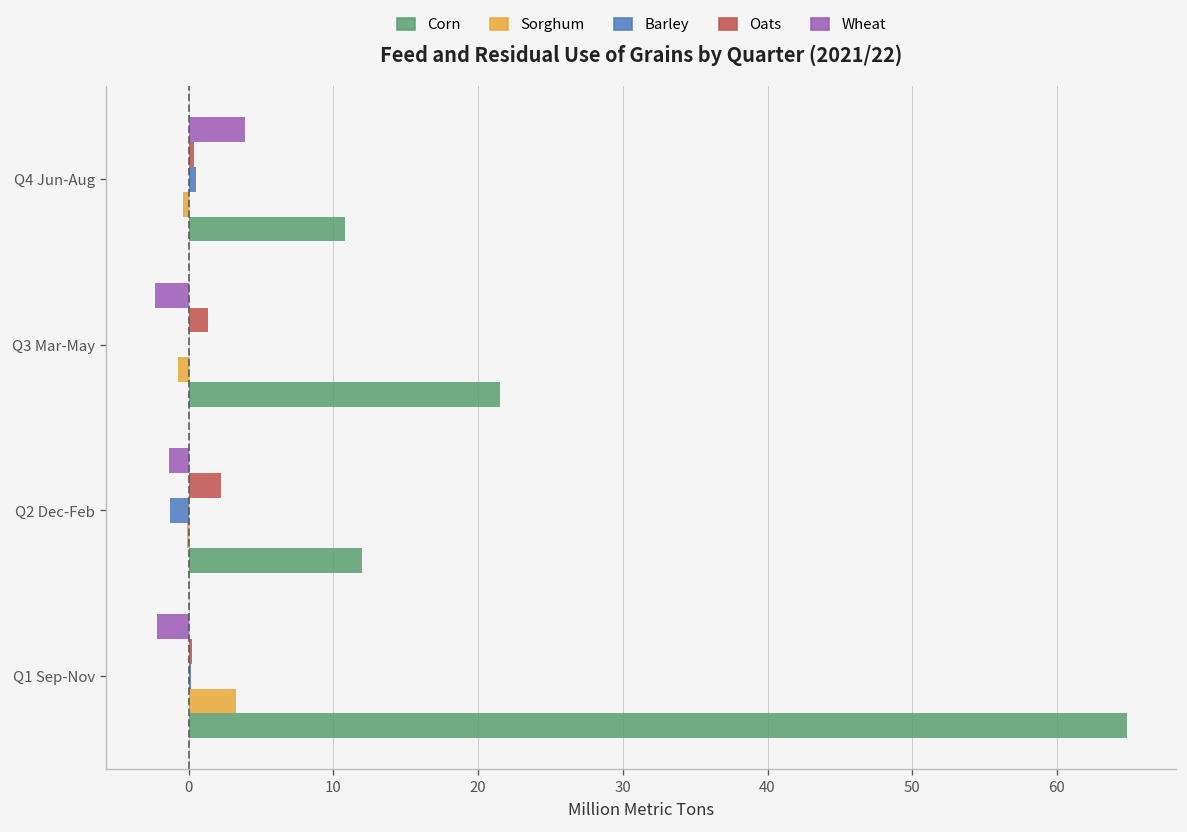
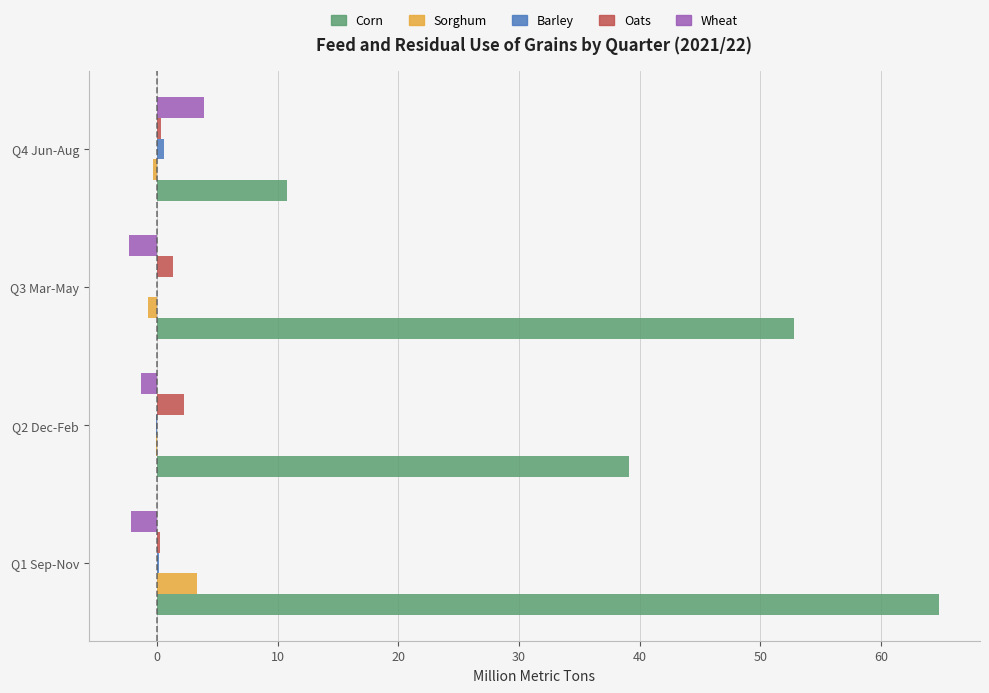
  {
    "Corn": {
      "Q4 Jun-Aug": 10.8,
-     "Q3 Mar-May": 21.5,
-     "Q2 Dec-Feb": 11.9,
+     "Q3 Mar-May": 52.8,
+     "Q2 Dec-Feb": 39.1,
      "Q1 Sep-Nov": 64.9
    },
    "Sorghum": {
      "Q4 Jun-Aug": -0.4,
      "Q3 Mar-May": -0.7,
      "Q1 Sep-Nov": 3.3
    },
    "Barley": {
      "Q4 Jun-Aug": 0.5,
-     "Q2 Dec-Feb": -1.3
+     "Q2 Dec-Feb": -0.1
    },
    "Oats": {
      "Q4 Jun-Aug": 0.3,
      "Q3 Mar-May": 1.4,
      "Q2 Dec-Feb": 2.2,
      "Q1 Sep-Nov": 0.2
    },
    "Wheat": {
      "Q4 Jun-Aug": 3.9,
      "Q3 Mar-May": -2.3,
      "Q2 Dec-Feb": -1.4,
      "Q1 Sep-Nov": -2.2
    }
  }
